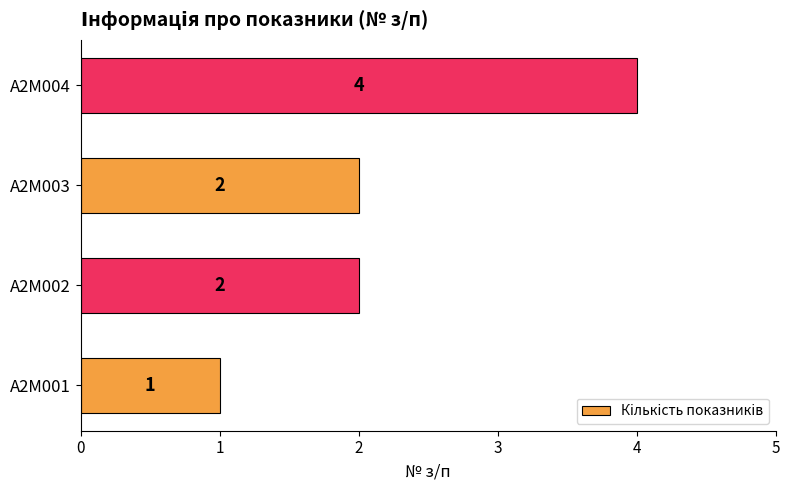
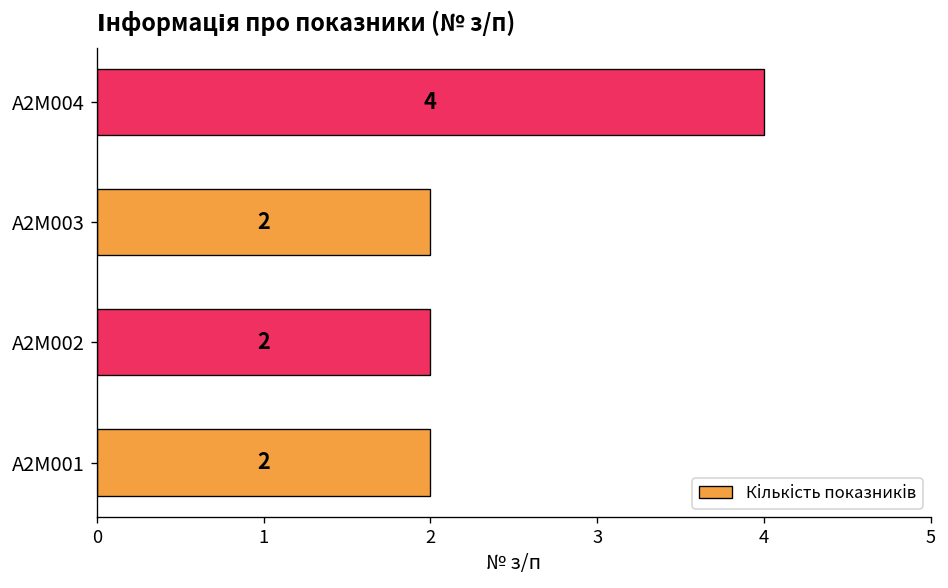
  {
    "A2M004": 4,
    "A2M003": 2,
    "A2M002": 2,
-   "A2M001": 1
+   "A2M001": 2
  }
